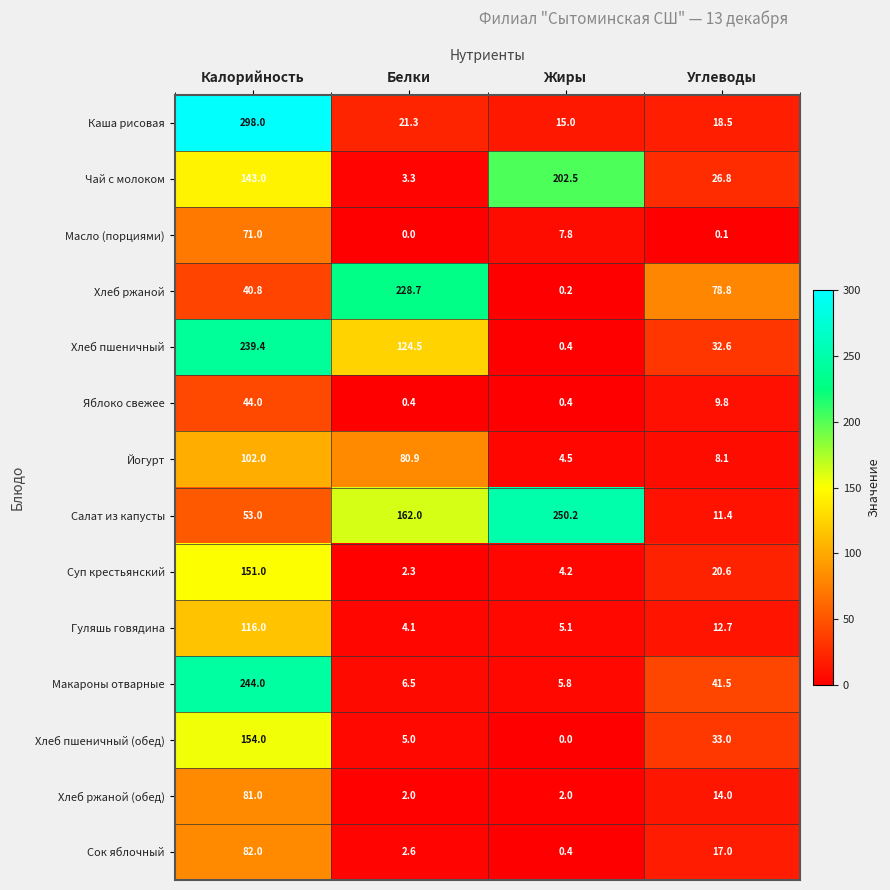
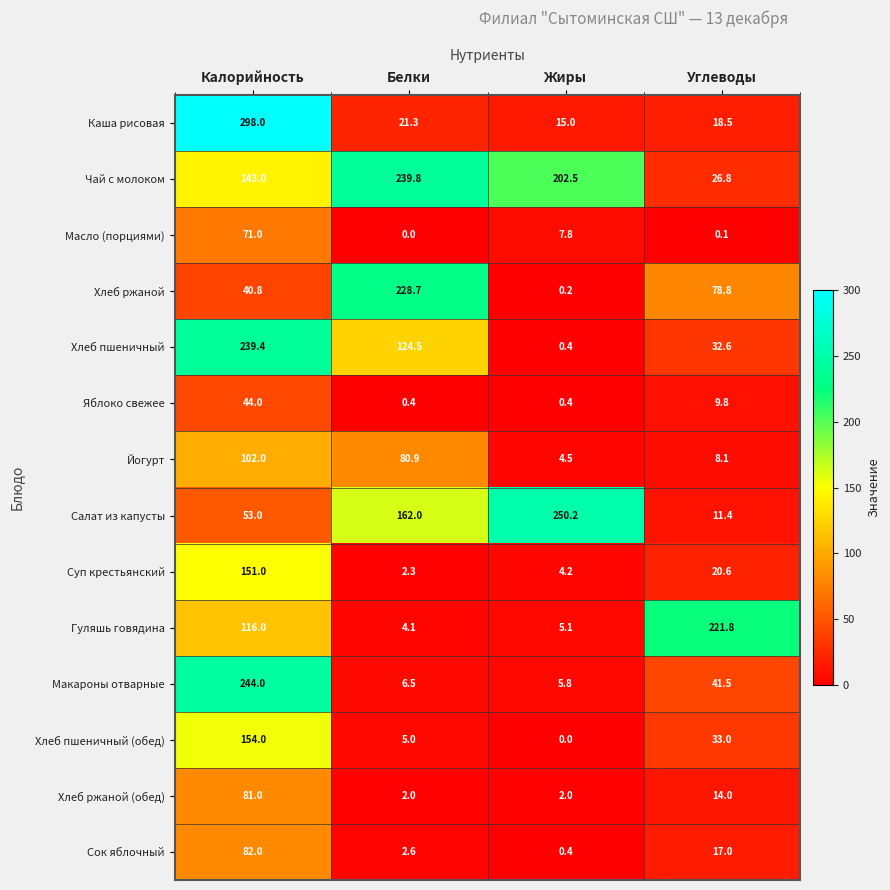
  {
    "Каша рисовая": {
      "Калорийность": 298.0,
      "Белки": 21.3,
      "Жиры": 15.0,
      "Углеводы": 18.5
    },
    "Чай с молоком": {
      "Калорийность": 143.0,
-     "Белки": 3.3,
+     "Белки": 239.8,
      "Жиры": 202.5,
      "Углеводы": 26.8
    },
    "Масло (порциями)": {
      "Калорийность": 71.0,
      "Белки": 0.0,
      "Жиры": 7.8,
      "Углеводы": 0.1
    },
    "Хлеб ржаной": {
      "Калорийность": 40.8,
      "Белки": 228.7,
      "Жиры": 0.2,
      "Углеводы": 78.8
    },
    "Хлеб пшеничный": {
      "Калорийность": 239.4,
      "Белки": 124.5,
      "Жиры": 0.4,
      "Углеводы": 32.6
    },
    "Яблоко свежее": {
      "Калорийность": 44.0,
      "Белки": 0.4,
      "Жиры": 0.4,
      "Углеводы": 9.8
    },
    "Йогурт": {
      "Калорийность": 102.0,
      "Белки": 80.9,
      "Жиры": 4.5,
      "Углеводы": 8.1
    },
    "Салат из капусты": {
      "Калорийность": 53.0,
      "Белки": 162.0,
      "Жиры": 250.2,
      "Углеводы": 11.4
    },
    "Суп крестьянский": {
      "Калорийность": 151.0,
      "Белки": 2.3,
      "Жиры": 4.2,
      "Углеводы": 20.6
    },
    "Гуляшь говядина": {
      "Калорийность": 116.0,
      "Белки": 4.1,
      "Жиры": 5.1,
-     "Углеводы": 12.7
+     "Углеводы": 221.8
    },
    "Макароны отварные": {
      "Калорийность": 244.0,
      "Белки": 6.5,
      "Жиры": 5.8,
      "Углеводы": 41.5
    },
    "Хлеб пшеничный (обед)": {
      "Калорийность": 154.0,
      "Белки": 5.0,
      "Жиры": 0.0,
      "Углеводы": 33.0
    },
    "Хлеб ржаной (обед)": {
      "Калорийность": 81.0,
      "Белки": 2.0,
      "Жиры": 2.0,
      "Углеводы": 14.0
    },
    "Сок яблочный": {
      "Калорийность": 82.0,
      "Белки": 2.6,
      "Жиры": 0.4,
      "Углеводы": 17.0
    }
  }
